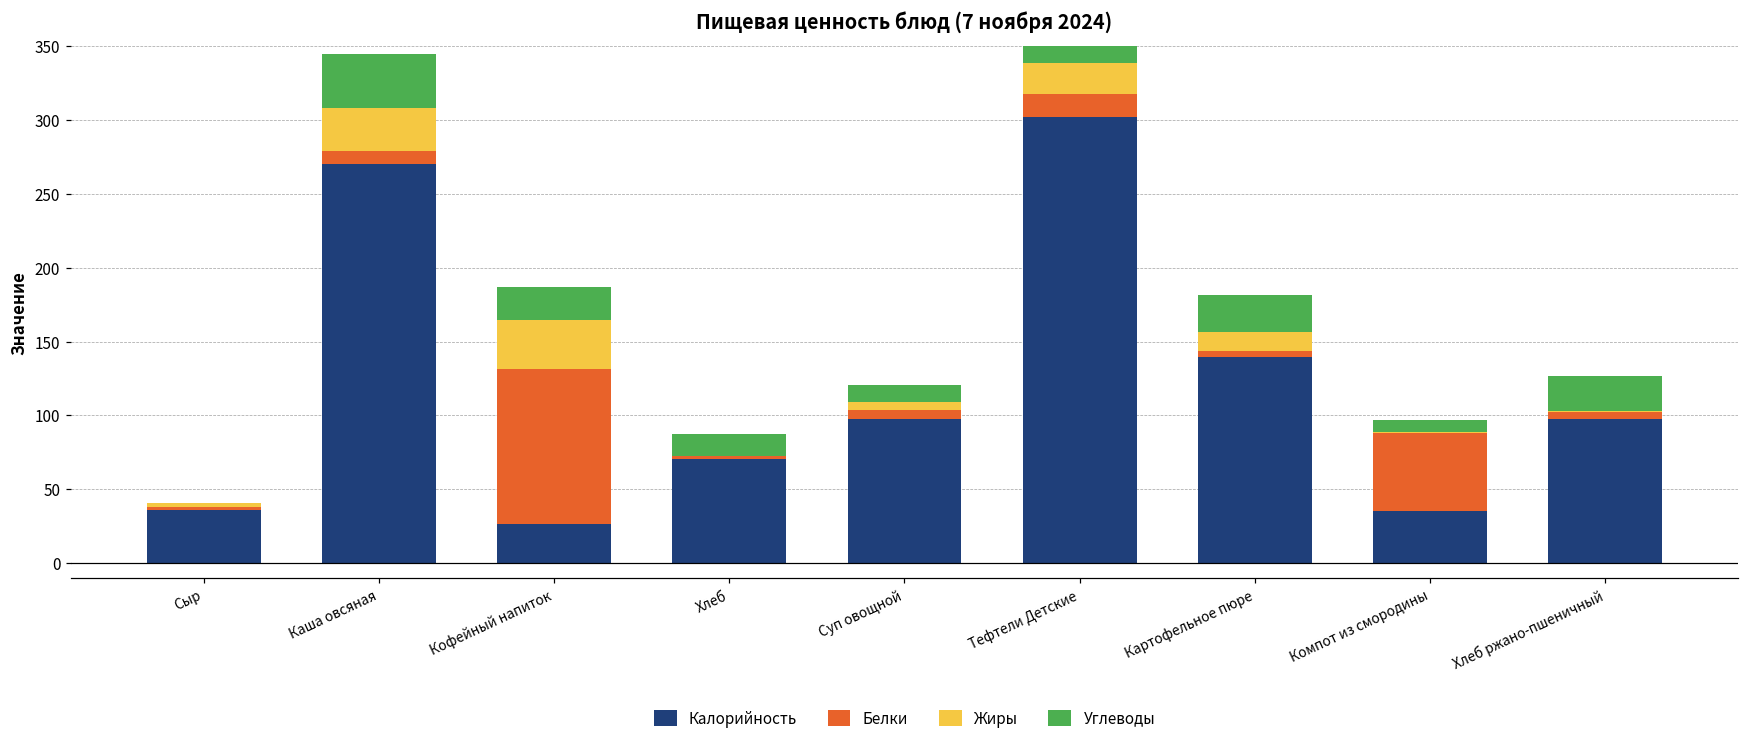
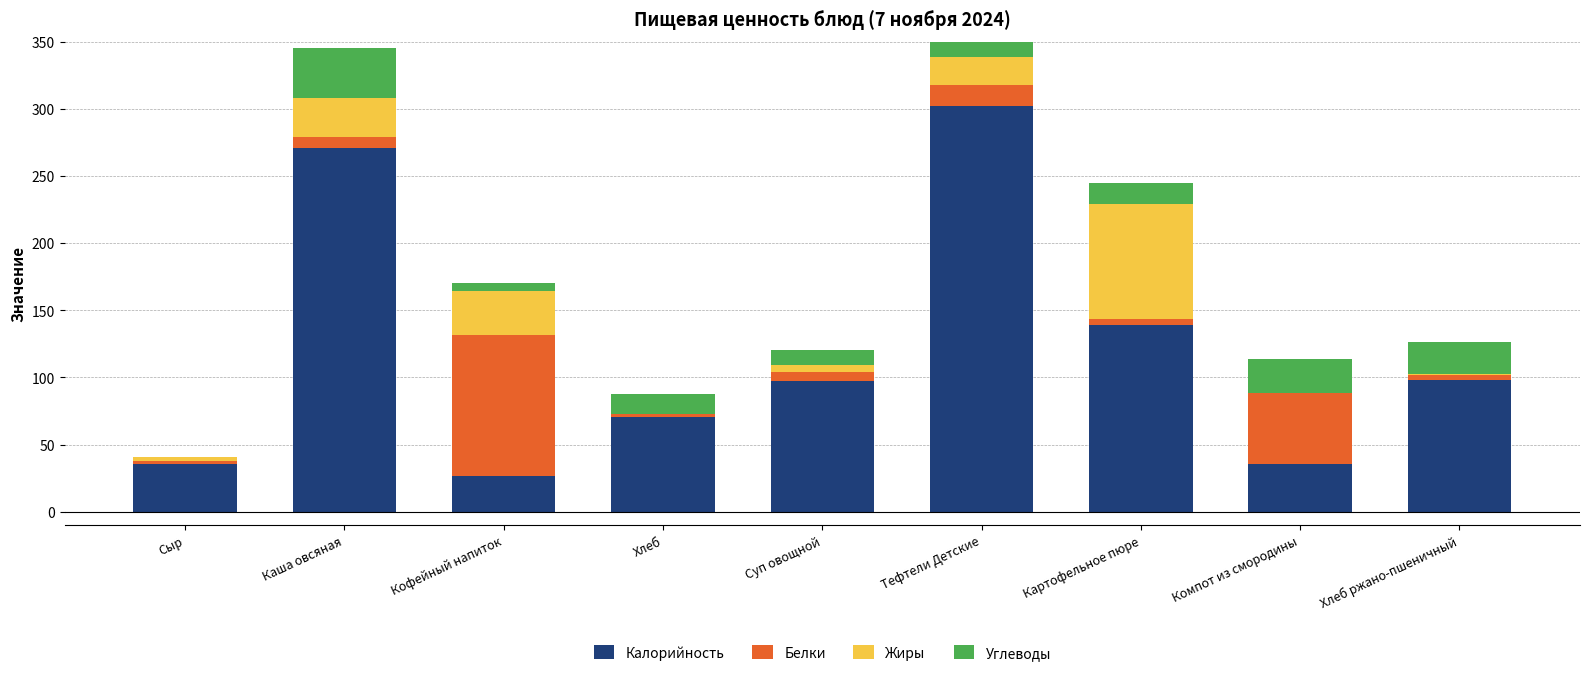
  {
    "Белки": {
      "Сыр": 2,
      "Каша овсяная": 9,
      "Кофейный напиток": 105,
      "Хлеб": 2,
      "Суп овощной": 7,
      "Тефтели Детские": 16,
      "Картофельное пюре": 4,
      "Компот из смородины": 53,
      "Хлеб ржано-пшеничный": 4
    },
    "Жиры": {
      "Сыр": 3,
      "Каша овсяная": 29,
      "Кофейный напиток": 33,
      "Суп овощной": 6,
      "Тефтели Детские": 21,
-     "Картофельное пюре": 13
+     "Картофельное пюре": 85
    },
    "Углеводы": {
      "Сыр": 0,
      "Каша овсяная": 37,
-     "Кофейный напиток": 22,
+     "Кофейный напиток": 6,
      "Хлеб": 15,
      "Суп овощной": 11,
-     "Картофельное пюре": 25,
-     "Компот из смородины": 8,
+     "Картофельное пюре": 16,
+     "Компот из смородины": 25,
      "Хлеб ржано-пшеничный": 24
    }
  }
